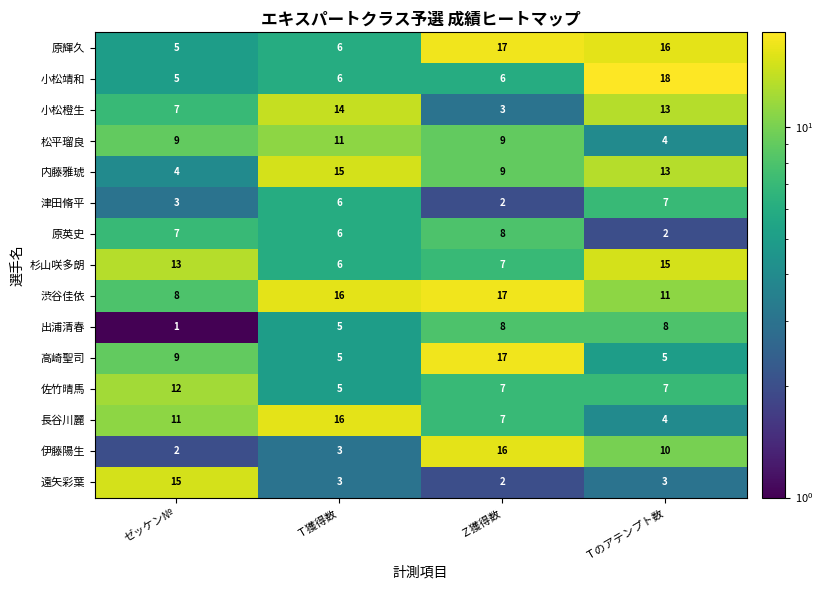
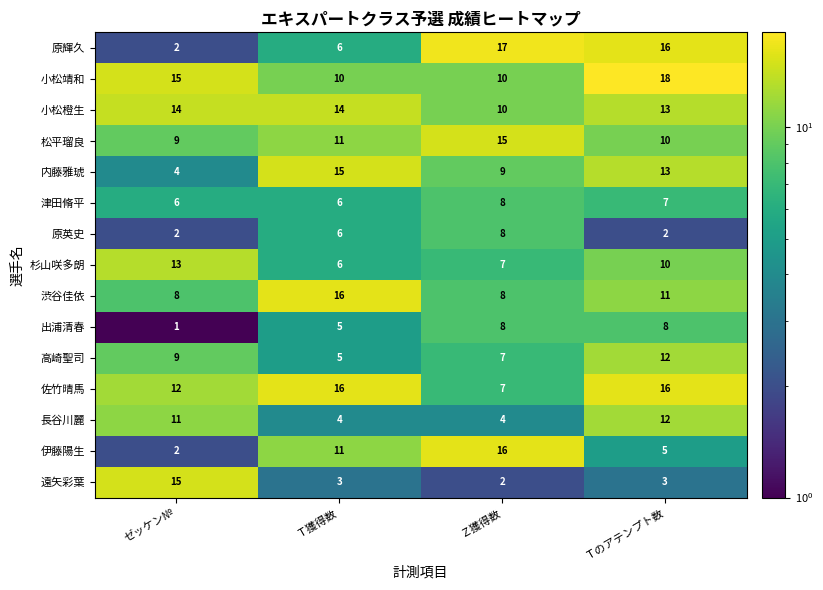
  {
    "原輝久": {
-     "ゼッケン№": 5,
+     "ゼッケン№": 2,
      "Ｔ獲得数": 6,
      "Ｚ獲得数": 17,
      "Ｔのアテンプト数": 16
    },
    "小松靖和": {
-     "ゼッケン№": 5,
-     "Ｔ獲得数": 6,
-     "Ｚ獲得数": 6,
+     "ゼッケン№": 15,
+     "Ｔ獲得数": 10,
+     "Ｚ獲得数": 10,
      "Ｔのアテンプト数": 18
    },
    "小松橙生": {
-     "ゼッケン№": 7,
+     "ゼッケン№": 14,
      "Ｔ獲得数": 14,
-     "Ｚ獲得数": 3,
+     "Ｚ獲得数": 10,
      "Ｔのアテンプト数": 13
    },
    "松平瑠良": {
      "ゼッケン№": 9,
      "Ｔ獲得数": 11,
-     "Ｚ獲得数": 9,
-     "Ｔのアテンプト数": 4
+     "Ｚ獲得数": 15,
+     "Ｔのアテンプト数": 10
    },
    "内藤雅琥": {
      "ゼッケン№": 4,
      "Ｔ獲得数": 15,
      "Ｚ獲得数": 9,
      "Ｔのアテンプト数": 13
    },
    "津田脩平": {
-     "ゼッケン№": 3,
+     "ゼッケン№": 6,
      "Ｔ獲得数": 6,
-     "Ｚ獲得数": 2,
+     "Ｚ獲得数": 8,
      "Ｔのアテンプト数": 7
    },
    "原英史": {
-     "ゼッケン№": 7,
+     "ゼッケン№": 2,
      "Ｔ獲得数": 6,
      "Ｚ獲得数": 8,
      "Ｔのアテンプト数": 2
    },
    "杉山咲多朗": {
      "ゼッケン№": 13,
      "Ｔ獲得数": 6,
      "Ｚ獲得数": 7,
-     "Ｔのアテンプト数": 15
+     "Ｔのアテンプト数": 10
    },
    "渋谷佳依": {
      "ゼッケン№": 8,
      "Ｔ獲得数": 16,
-     "Ｚ獲得数": 17,
+     "Ｚ獲得数": 8,
      "Ｔのアテンプト数": 11
    },
    "出浦清春": {
      "ゼッケン№": 1,
      "Ｔ獲得数": 5,
      "Ｚ獲得数": 8,
      "Ｔのアテンプト数": 8
    },
    "高崎聖司": {
      "ゼッケン№": 9,
      "Ｔ獲得数": 5,
-     "Ｚ獲得数": 17,
-     "Ｔのアテンプト数": 5
+     "Ｚ獲得数": 7,
+     "Ｔのアテンプト数": 12
    },
    "佐竹晴馬": {
      "ゼッケン№": 12,
-     "Ｔ獲得数": 5,
+     "Ｔ獲得数": 16,
      "Ｚ獲得数": 7,
-     "Ｔのアテンプト数": 7
+     "Ｔのアテンプト数": 16
    },
    "長谷川麗": {
      "ゼッケン№": 11,
-     "Ｔ獲得数": 16,
-     "Ｚ獲得数": 7,
-     "Ｔのアテンプト数": 4
+     "Ｔ獲得数": 4,
+     "Ｚ獲得数": 4,
+     "Ｔのアテンプト数": 12
    },
    "伊藤陽生": {
      "ゼッケン№": 2,
-     "Ｔ獲得数": 3,
+     "Ｔ獲得数": 11,
      "Ｚ獲得数": 16,
-     "Ｔのアテンプト数": 10
+     "Ｔのアテンプト数": 5
    },
    "遠矢彩葉": {
      "ゼッケン№": 15,
      "Ｔ獲得数": 3,
      "Ｚ獲得数": 2,
      "Ｔのアテンプト数": 3
    }
  }
